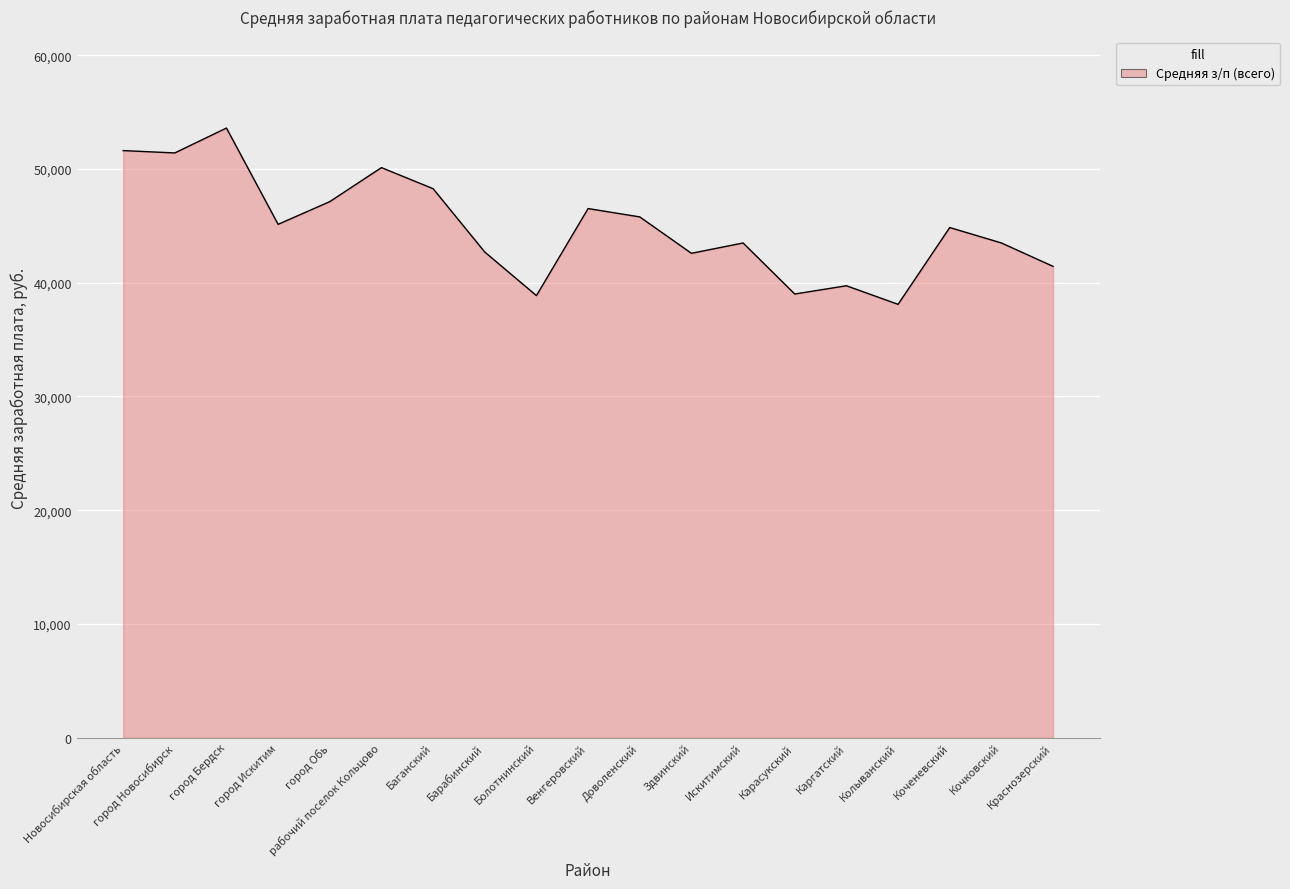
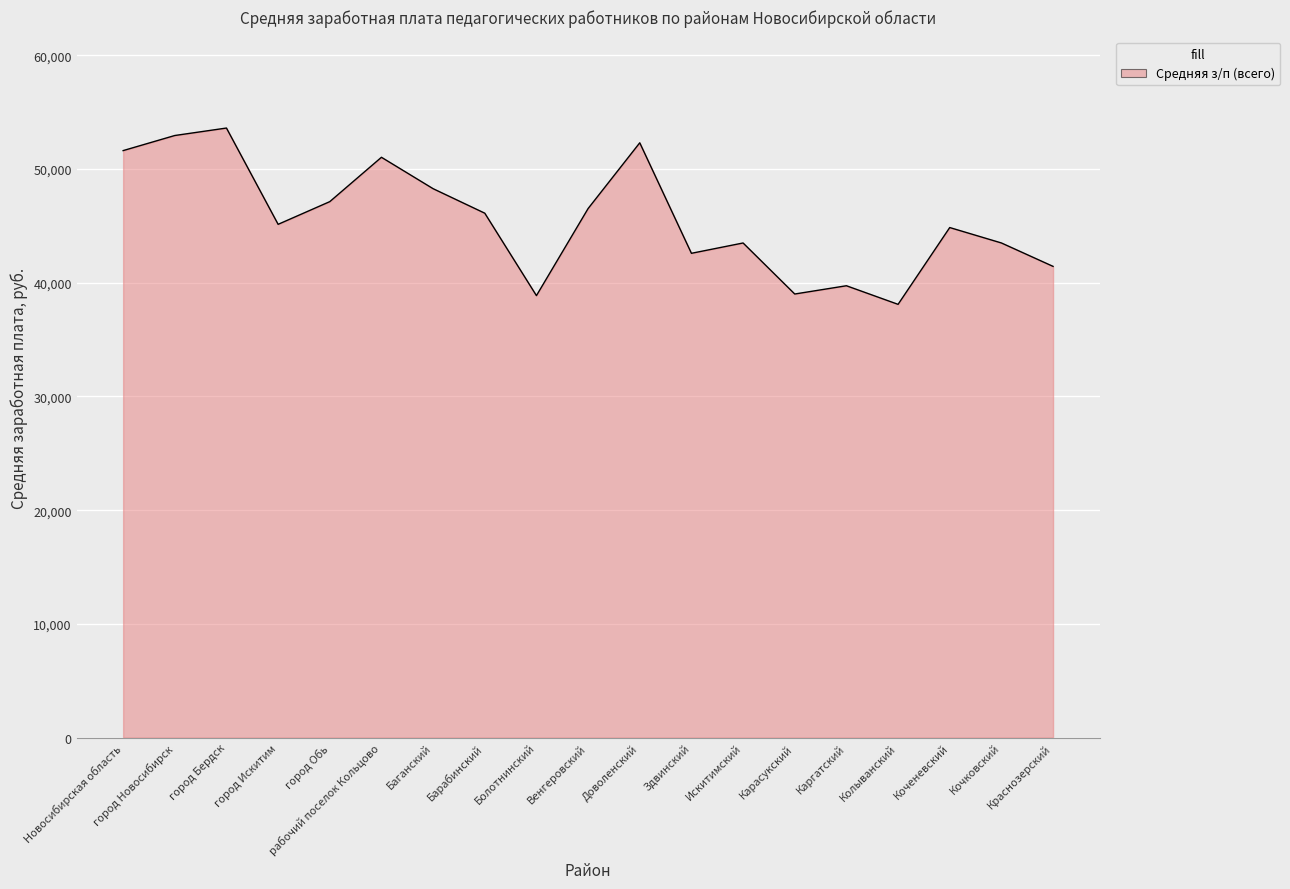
  {
    "Новосибирская область": "51,600",
-   "город Новосибирск": "51,400",
+   "город Новосибирск": "52,900",
    "город Бердск": "53,600",
    "город Искитим": "45,100",
    "город Обь": "47,100",
-   "рабочий поселок Кольцово": "50,100",
+   "рабочий поселок Кольцово": "51,000",
    "Баганский": "48,300",
-   "Барабинский": "42,700",
+   "Барабинский": "46,100",
    "Болотнинский": "38,900",
    "Венгеровский": "46,500",
-   "Доволенский": "45,800",
+   "Доволенский": "52,300",
    "Здвинский": "42,600",
    "Искитимский": "43,500",
    "Карасукский": "39,000",
    "Каргатский": "39,700",
    "Колыванский": "38,100",
    "Коченевский": "44,800",
    "Кочковский": "43,500",
    "Краснозерский": "41,400"
  }
